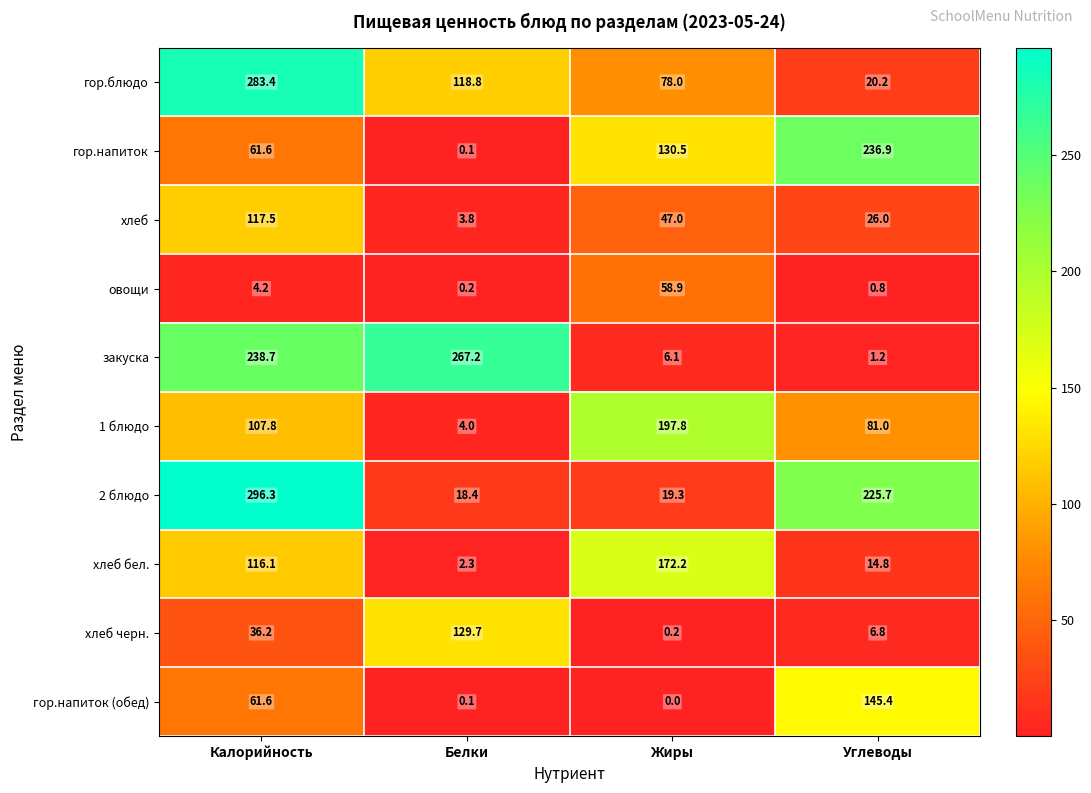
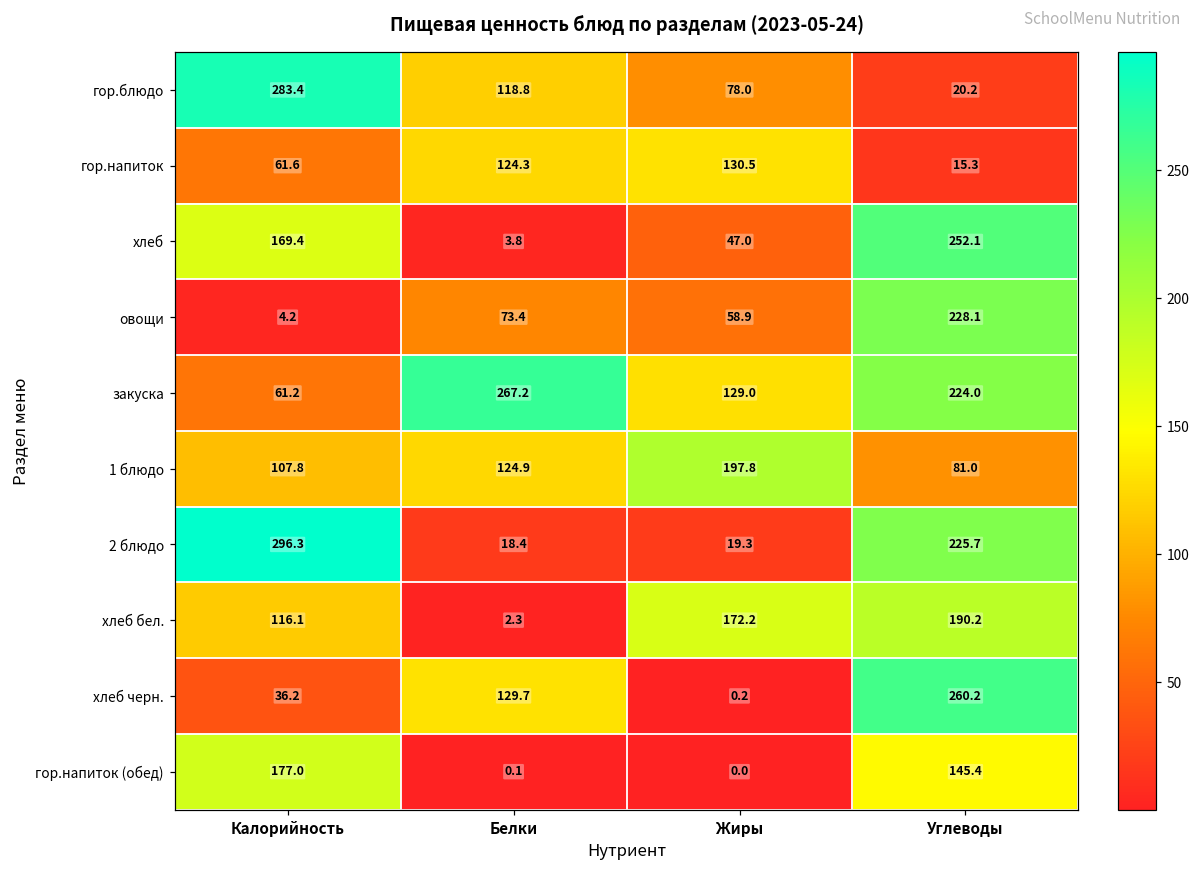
  {
    "гор.напиток": {
-     "Белки": 0.1,
-     "Углеводы": 236.9
+     "Белки": 124.3,
+     "Углеводы": 15.3
    },
    "хлеб": {
-     "Калорийность": 117.5,
-     "Углеводы": 26.0
+     "Калорийность": 169.4,
+     "Углеводы": 252.1
    },
    "овощи": {
-     "Белки": 0.2,
-     "Углеводы": 0.8
+     "Белки": 73.4,
+     "Углеводы": 228.1
    },
    "закуска": {
-     "Калорийность": 238.7,
-     "Жиры": 6.1,
-     "Углеводы": 1.2
+     "Калорийность": 61.2,
+     "Жиры": 129.0,
+     "Углеводы": 224.0
    },
    "1 блюдо": {
-     "Белки": 4.0
+     "Белки": 124.9
    },
    "хлеб бел.": {
-     "Углеводы": 14.8
+     "Углеводы": 190.2
    },
    "хлеб черн.": {
-     "Углеводы": 6.8
+     "Углеводы": 260.2
    },
    "гор.напиток (обед)": {
-     "Калорийность": 61.6
+     "Калорийность": 177.0
    }
  }
